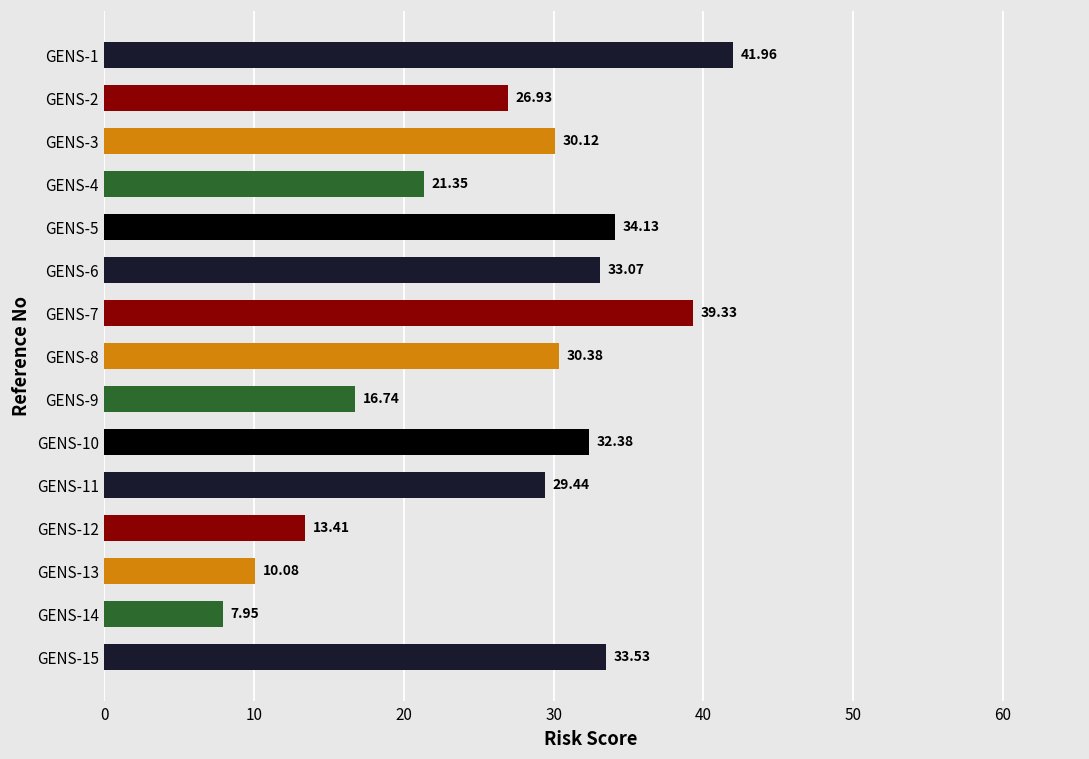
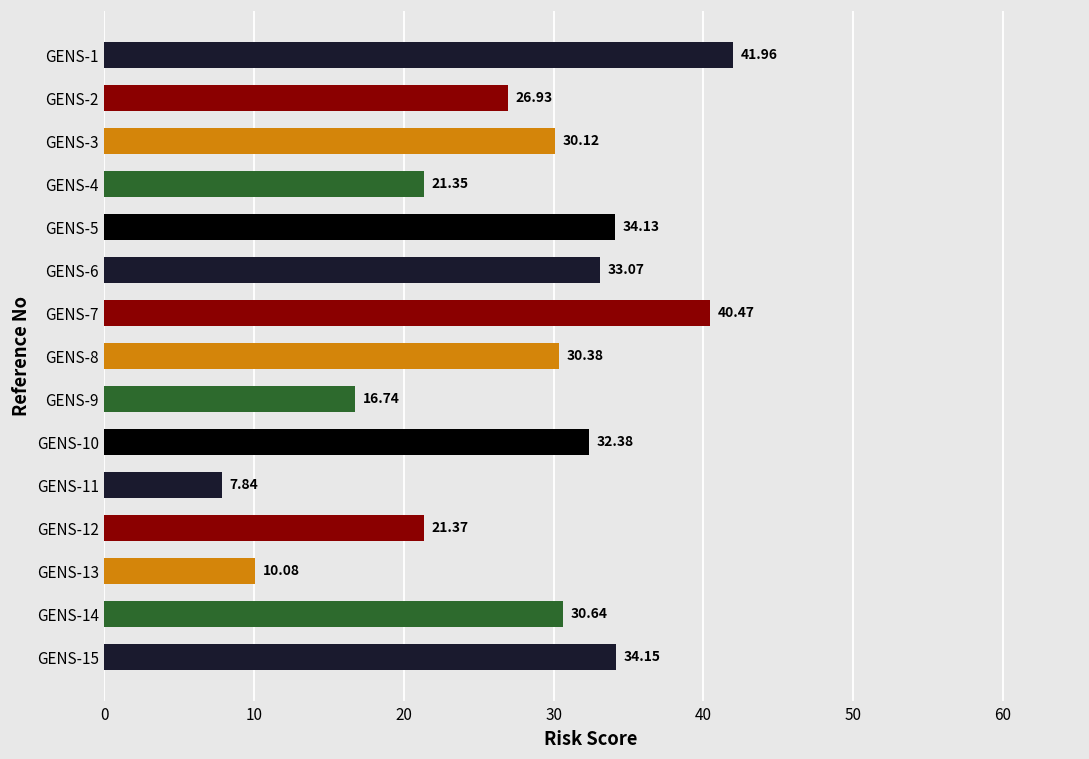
  {
    "GENS-1": 41.96,
    "GENS-2": 26.93,
    "GENS-3": 30.12,
    "GENS-4": 21.35,
    "GENS-5": 34.13,
    "GENS-6": 33.07,
-   "GENS-7": 39.33,
+   "GENS-7": 40.47,
    "GENS-8": 30.38,
    "GENS-9": 16.74,
    "GENS-10": 32.38,
-   "GENS-11": 29.44,
-   "GENS-12": 13.41,
+   "GENS-11": 7.84,
+   "GENS-12": 21.37,
    "GENS-13": 10.08,
-   "GENS-14": 7.95,
-   "GENS-15": 33.53
+   "GENS-14": 30.64,
+   "GENS-15": 34.15
  }
